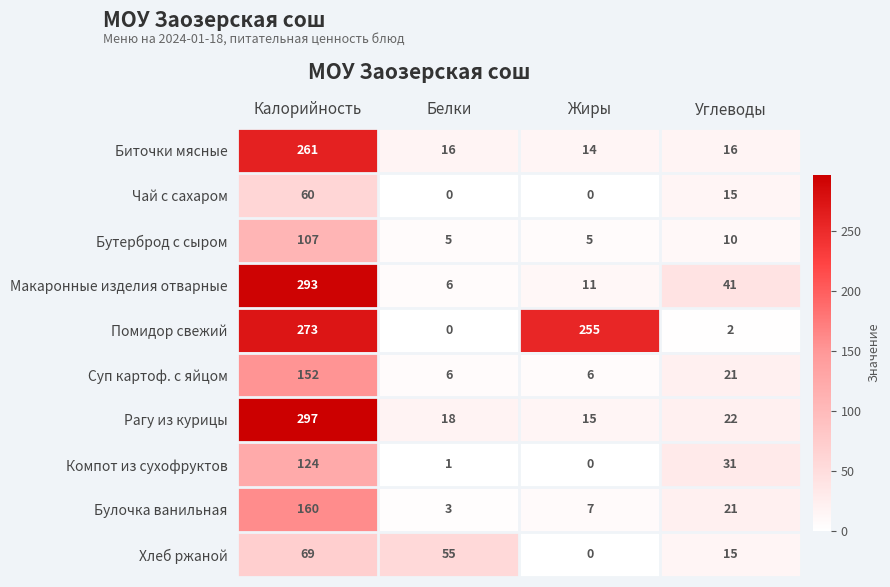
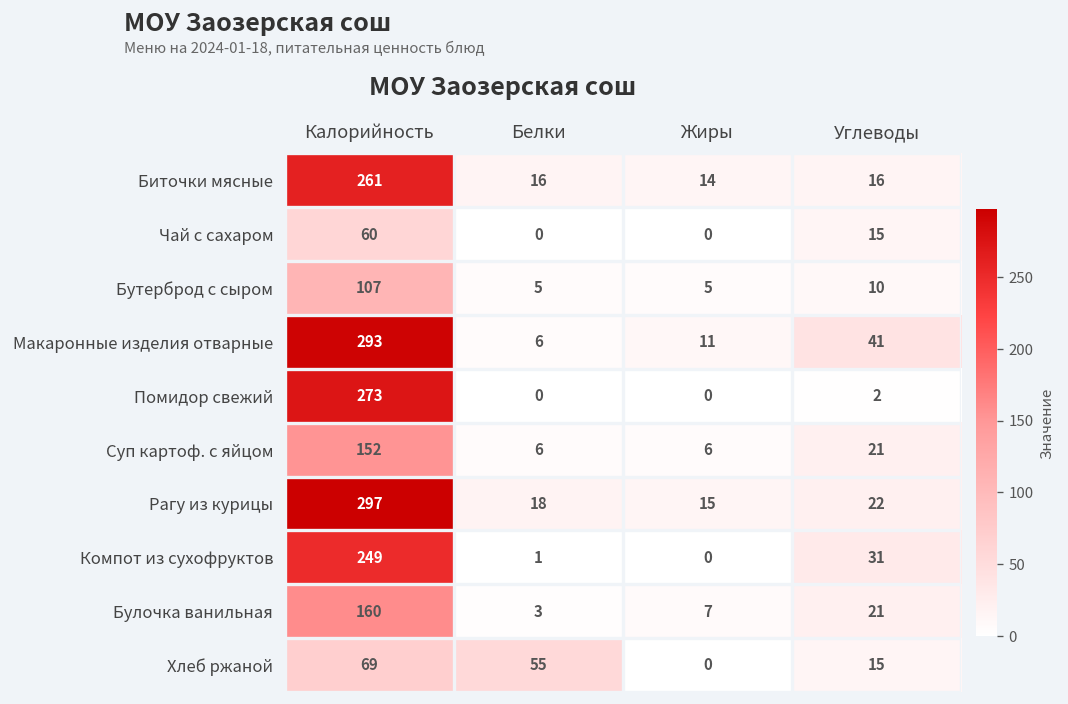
  {
    "Биточки мясные": {
      "Калорийность": 261,
      "Белки": 16,
      "Жиры": 14,
      "Углеводы": 16
    },
    "Чай с сахаром": {
      "Калорийность": 60,
      "Белки": 0,
      "Жиры": 0,
      "Углеводы": 15
    },
    "Бутерброд с сыром": {
      "Калорийность": 107,
      "Белки": 5,
      "Жиры": 5,
      "Углеводы": 10
    },
    "Макаронные изделия отварные": {
      "Калорийность": 293,
      "Белки": 6,
      "Жиры": 11,
      "Углеводы": 41
    },
    "Помидор свежий": {
      "Калорийность": 273,
      "Белки": 0,
-     "Жиры": 255,
+     "Жиры": 0,
      "Углеводы": 2
    },
    "Суп картоф. с яйцом": {
      "Калорийность": 152,
      "Белки": 6,
      "Жиры": 6,
      "Углеводы": 21
    },
    "Рагу из курицы": {
      "Калорийность": 297,
      "Белки": 18,
      "Жиры": 15,
      "Углеводы": 22
    },
    "Компот из сухофруктов": {
-     "Калорийность": 124,
+     "Калорийность": 249,
      "Белки": 1,
      "Жиры": 0,
      "Углеводы": 31
    },
    "Булочка ванильная": {
      "Калорийность": 160,
      "Белки": 3,
      "Жиры": 7,
      "Углеводы": 21
    },
    "Хлеб ржаной": {
      "Калорийность": 69,
      "Белки": 55,
      "Жиры": 0,
      "Углеводы": 15
    }
  }
